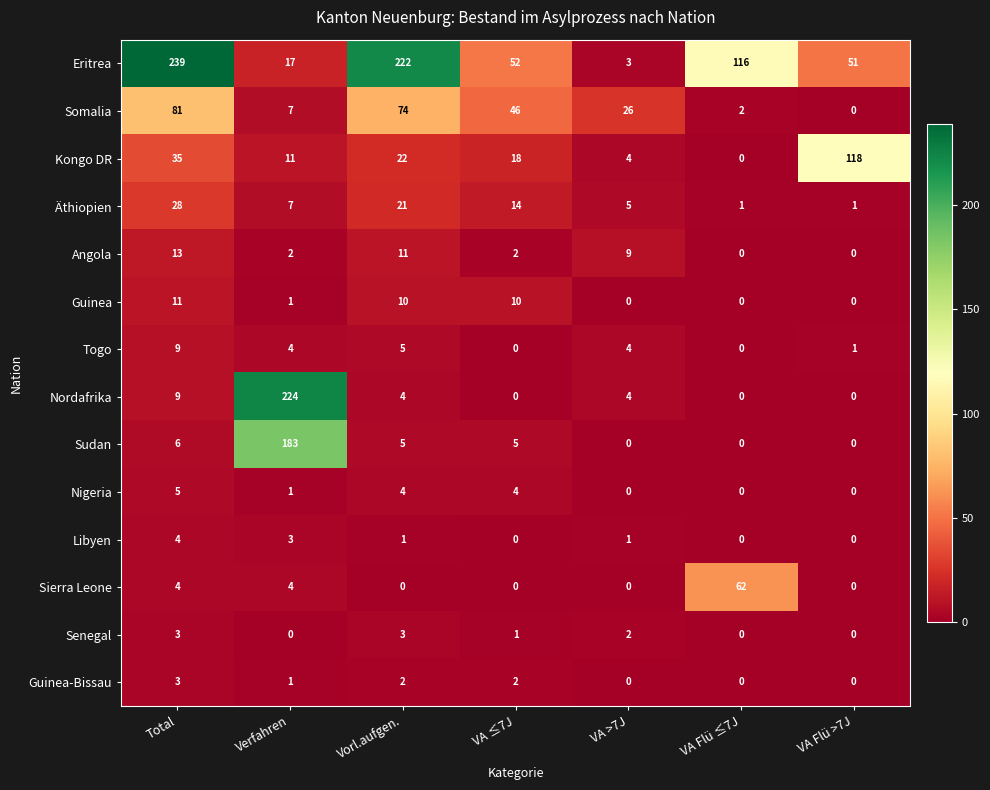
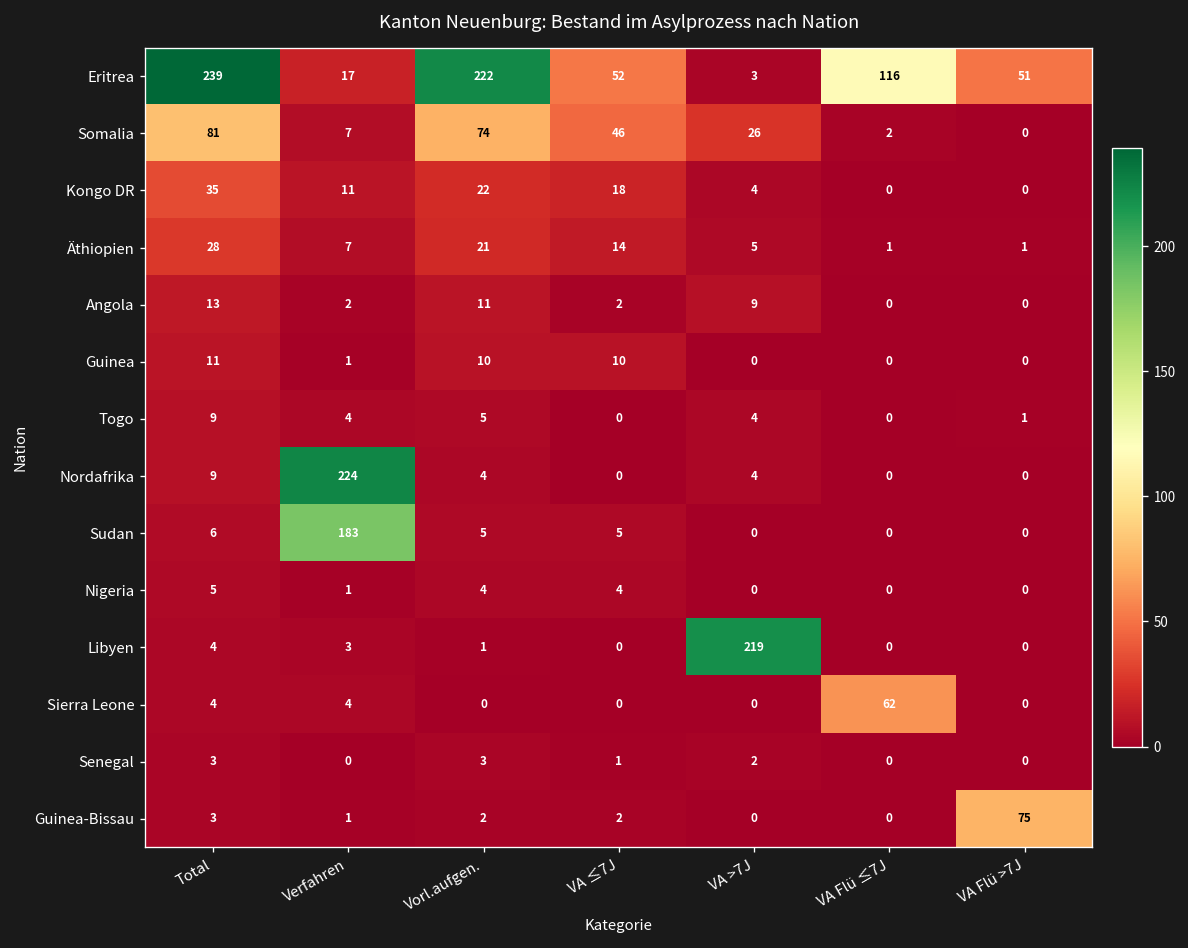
  {
    "Eritrea": {
      "Total": 239,
      "Verfahren": 17,
      "Vorl.aufgen.": 222,
      "VA ≤7J": 52,
      "VA >7J": 3,
      "VA Flü ≤7J": 116,
      "VA Flü >7J": 51
    },
    "Somalia": {
      "Total": 81,
      "Verfahren": 7,
      "Vorl.aufgen.": 74,
      "VA ≤7J": 46,
      "VA >7J": 26,
      "VA Flü ≤7J": 2,
      "VA Flü >7J": 0
    },
    "Kongo DR": {
      "Total": 35,
      "Verfahren": 11,
      "Vorl.aufgen.": 22,
      "VA ≤7J": 18,
      "VA >7J": 4,
      "VA Flü ≤7J": 0,
-     "VA Flü >7J": 118
+     "VA Flü >7J": 0
    },
    "Äthiopien": {
      "Total": 28,
      "Verfahren": 7,
      "Vorl.aufgen.": 21,
      "VA ≤7J": 14,
      "VA >7J": 5,
      "VA Flü ≤7J": 1,
      "VA Flü >7J": 1
    },
    "Angola": {
      "Total": 13,
      "Verfahren": 2,
      "Vorl.aufgen.": 11,
      "VA ≤7J": 2,
      "VA >7J": 9,
      "VA Flü ≤7J": 0,
      "VA Flü >7J": 0
    },
    "Guinea": {
      "Total": 11,
      "Verfahren": 1,
      "Vorl.aufgen.": 10,
      "VA ≤7J": 10,
      "VA >7J": 0,
      "VA Flü ≤7J": 0,
      "VA Flü >7J": 0
    },
    "Togo": {
      "Total": 9,
      "Verfahren": 4,
      "Vorl.aufgen.": 5,
      "VA ≤7J": 0,
      "VA >7J": 4,
      "VA Flü ≤7J": 0,
      "VA Flü >7J": 1
    },
    "Nordafrika": {
      "Total": 9,
      "Verfahren": 224,
      "Vorl.aufgen.": 4,
      "VA ≤7J": 0,
      "VA >7J": 4,
      "VA Flü ≤7J": 0,
      "VA Flü >7J": 0
    },
    "Sudan": {
      "Total": 6,
      "Verfahren": 183,
      "Vorl.aufgen.": 5,
      "VA ≤7J": 5,
      "VA >7J": 0,
      "VA Flü ≤7J": 0,
      "VA Flü >7J": 0
    },
    "Nigeria": {
      "Total": 5,
      "Verfahren": 1,
      "Vorl.aufgen.": 4,
      "VA ≤7J": 4,
      "VA >7J": 0,
      "VA Flü ≤7J": 0,
      "VA Flü >7J": 0
    },
    "Libyen": {
      "Total": 4,
      "Verfahren": 3,
      "Vorl.aufgen.": 1,
      "VA ≤7J": 0,
-     "VA >7J": 1,
+     "VA >7J": 219,
      "VA Flü ≤7J": 0,
      "VA Flü >7J": 0
    },
    "Sierra Leone": {
      "Total": 4,
      "Verfahren": 4,
      "Vorl.aufgen.": 0,
      "VA ≤7J": 0,
      "VA >7J": 0,
      "VA Flü ≤7J": 62,
      "VA Flü >7J": 0
    },
    "Senegal": {
      "Total": 3,
      "Verfahren": 0,
      "Vorl.aufgen.": 3,
      "VA ≤7J": 1,
      "VA >7J": 2,
      "VA Flü ≤7J": 0,
      "VA Flü >7J": 0
    },
    "Guinea-Bissau": {
      "Total": 3,
      "Verfahren": 1,
      "Vorl.aufgen.": 2,
      "VA ≤7J": 2,
      "VA >7J": 0,
      "VA Flü ≤7J": 0,
-     "VA Flü >7J": 0
+     "VA Flü >7J": 75
    }
  }
